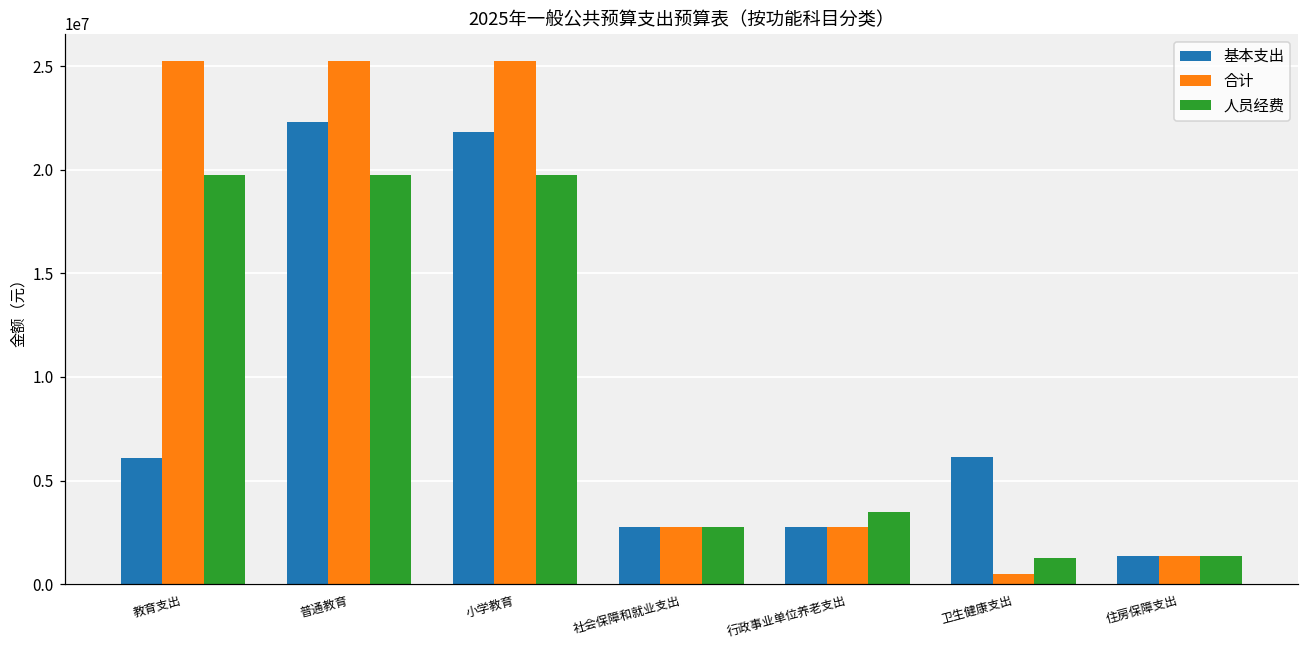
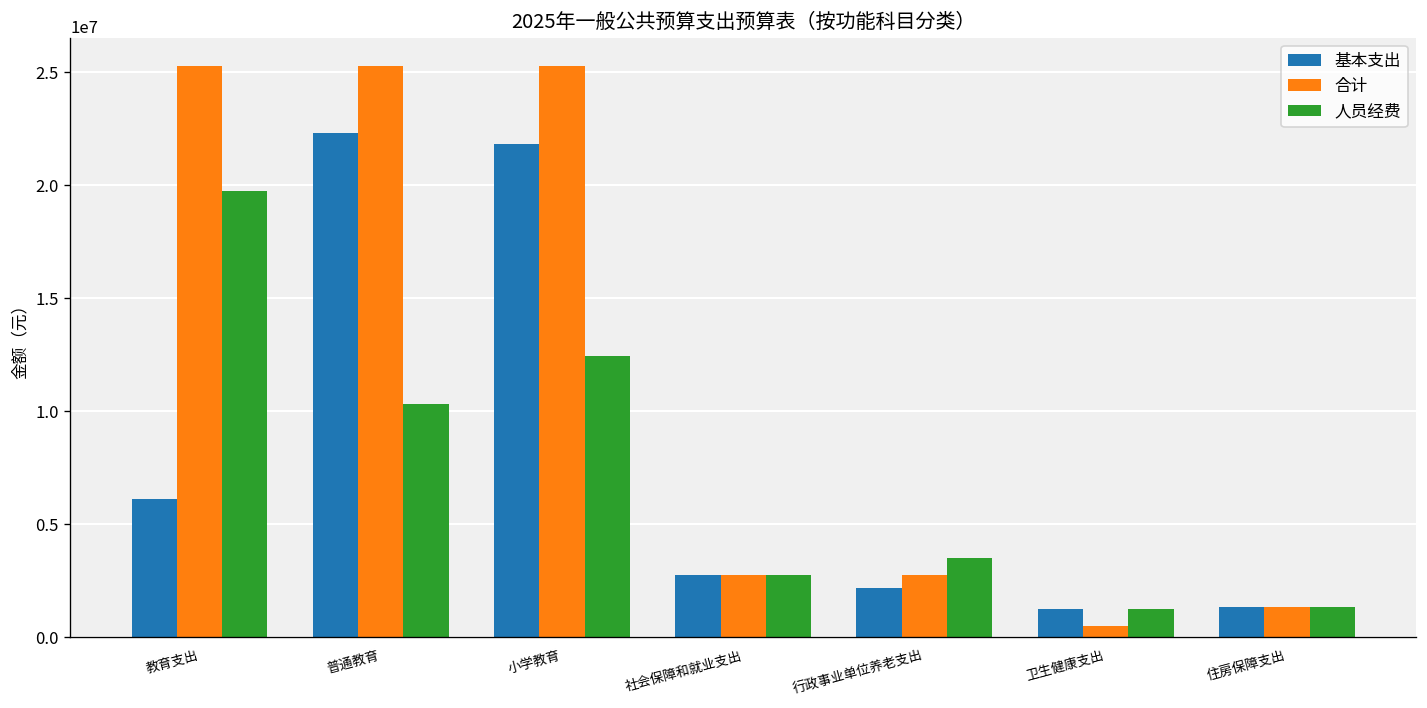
  {
    "基本支出": {
      "教育支出": 6100000,
      "普通教育": 22300000,
      "小学教育": 21800000,
      "社会保障和就业支出": 2800000,
-     "行政事业单位养老支出": 2800000,
-     "卫生健康支出": 6100000,
+     "行政事业单位养老支出": 2200000,
+     "卫生健康支出": 1300000,
      "住房保障支出": 1300000
    },
    "合计": {
      "教育支出": 25300000,
      "普通教育": 25300000,
      "小学教育": 25300000,
      "社会保障和就业支出": 2800000,
      "行政事业单位养老支出": 2800000,
      "卫生健康支出": 500000,
      "住房保障支出": 1300000
    },
    "人员经费": {
      "教育支出": 19700000,
-     "普通教育": 19700000,
-     "小学教育": 19700000,
+     "普通教育": 10300000,
+     "小学教育": 12400000,
      "社会保障和就业支出": 2800000,
      "行政事业单位养老支出": 3500000,
      "卫生健康支出": 1300000,
      "住房保障支出": 1300000
    }
  }
